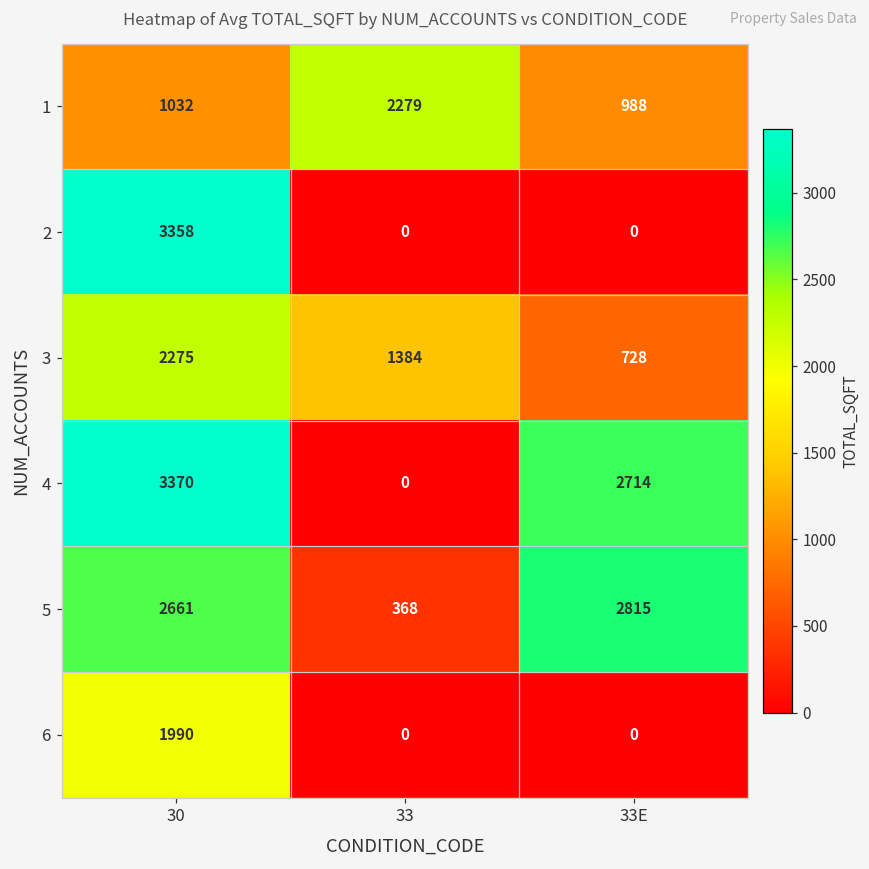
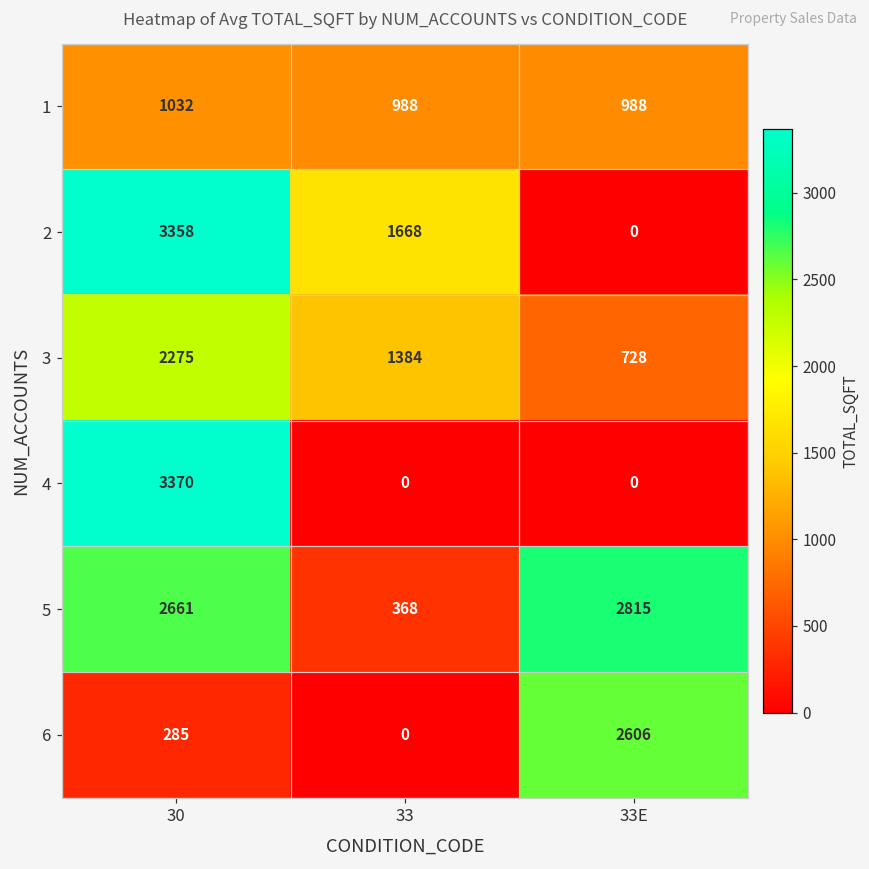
  {
    "1": {
      "30": 1032,
-     "33": 2279,
+     "33": 988,
      "33E": 988
    },
    "2": {
      "30": 3358,
-     "33": 0,
+     "33": 1668,
      "33E": 0
    },
    "3": {
      "30": 2275,
      "33": 1384,
      "33E": 728
    },
    "4": {
      "30": 3370,
      "33": 0,
-     "33E": 2714
+     "33E": 0
    },
    "5": {
      "30": 2661,
      "33": 368,
      "33E": 2815
    },
    "6": {
-     "30": 1990,
+     "30": 285,
      "33": 0,
-     "33E": 0
+     "33E": 2606
    }
  }
